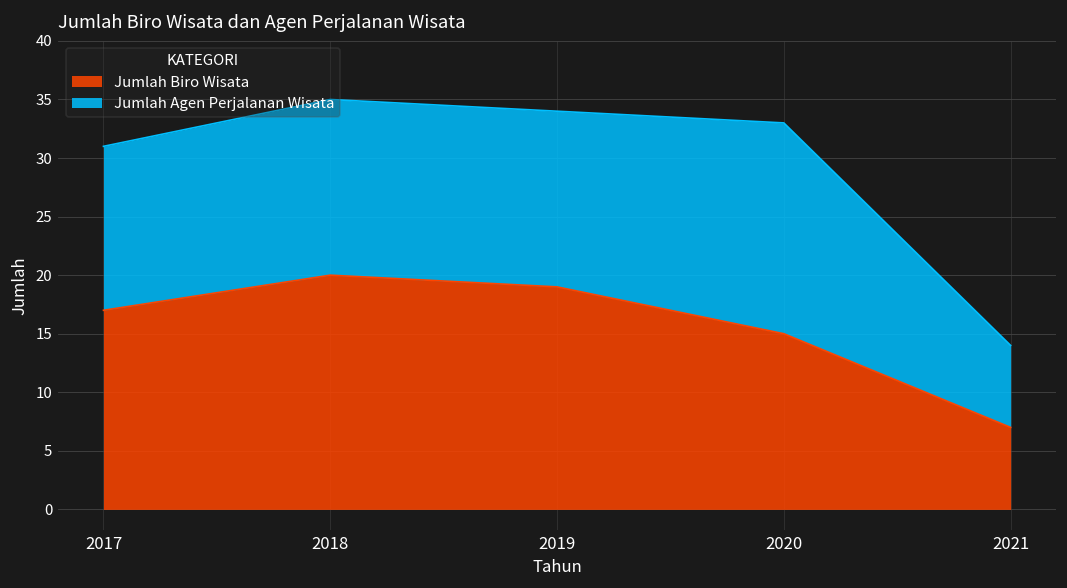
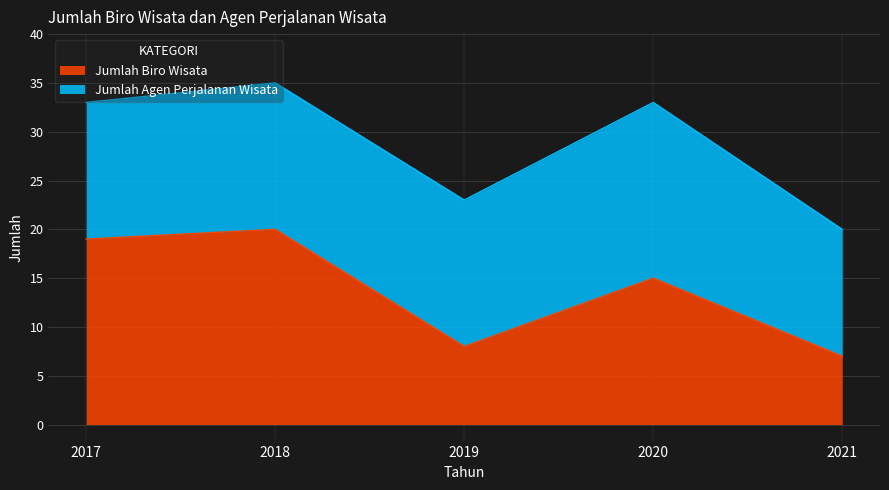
  {
    "Jumlah Biro Wisata": {
-     "2017": 17,
+     "2017": 19,
      "2018": 20,
-     "2019": 19,
+     "2019": 8,
      "2020": 15,
      "2021": 7
    },
    "Jumlah Agen Perjalanan Wisata": {
      "2017": 14,
      "2019": 15,
      "2020": 18,
-     "2021": 7
+     "2021": 13
    }
  }
